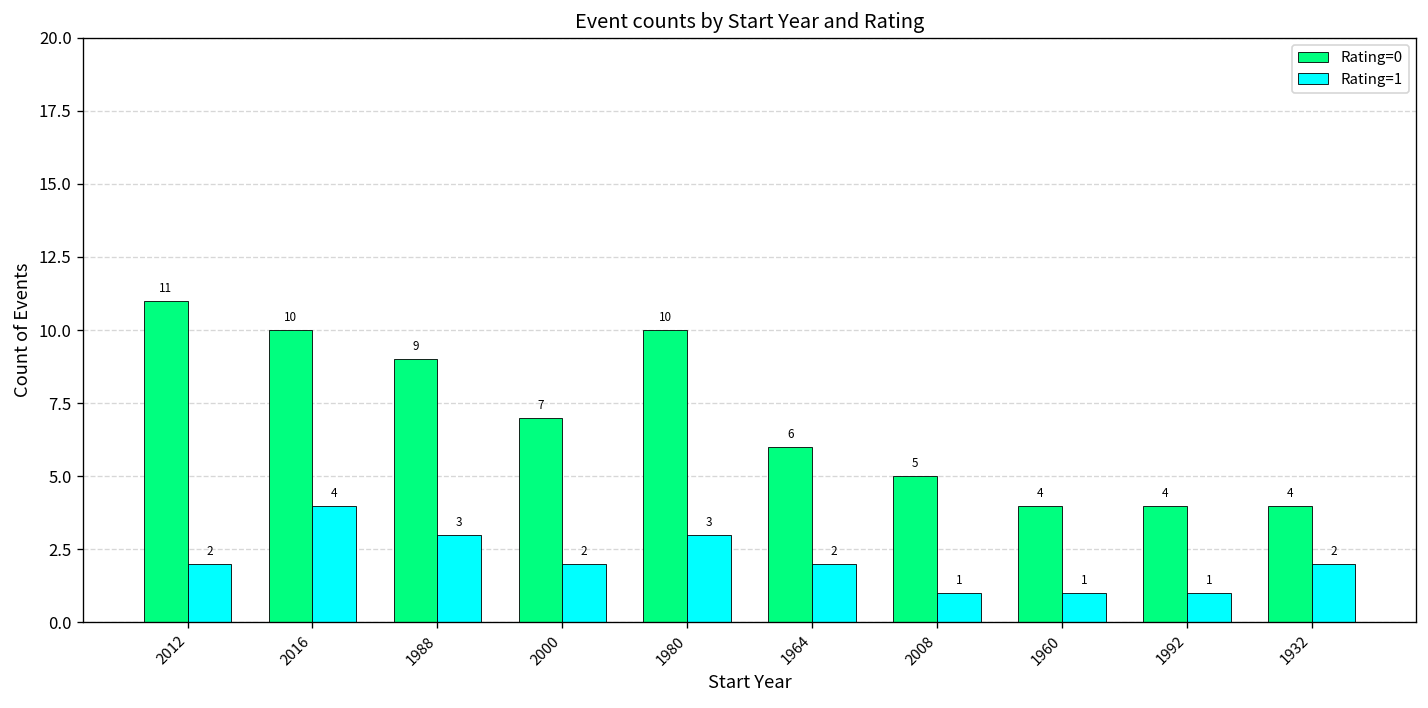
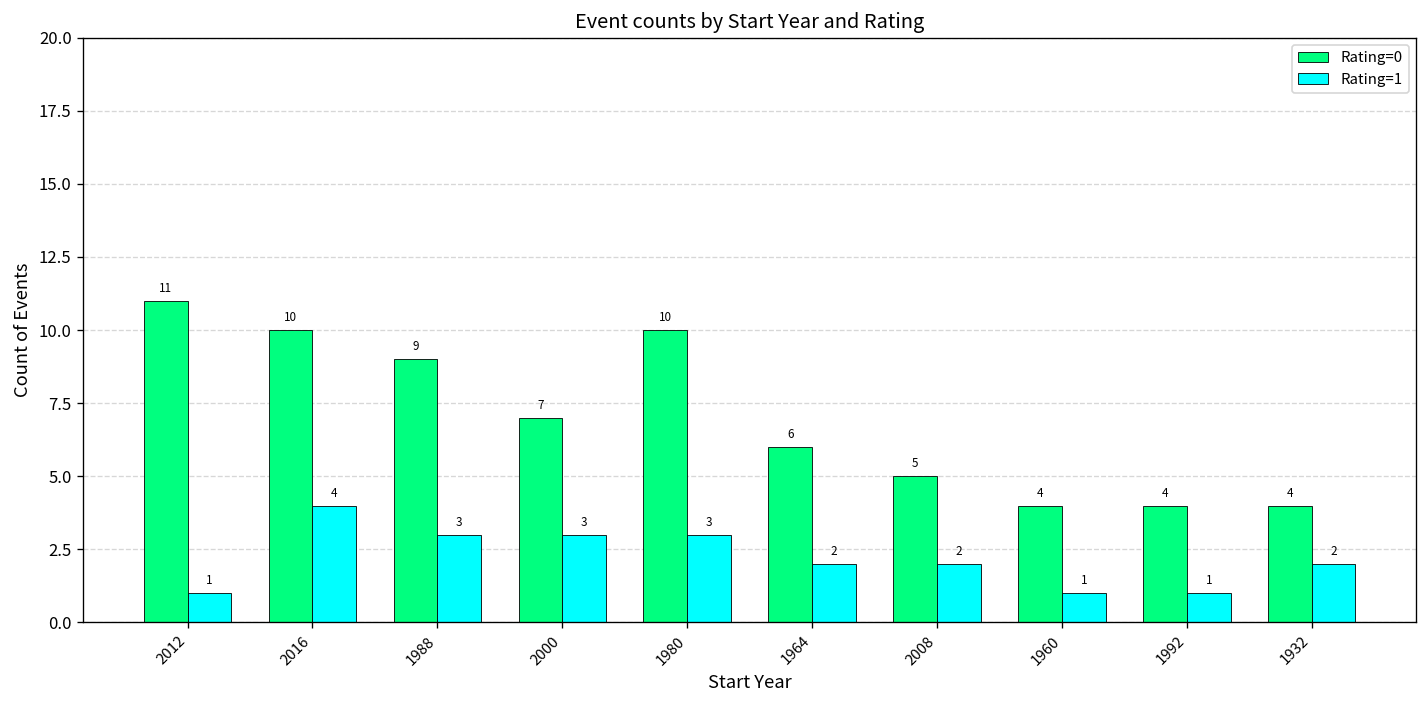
  {
    "Rating=0": {
      "2012": 11,
      "2016": 10,
      "1988": 9,
      "2000": 7,
      "1980": 10,
      "1964": 6,
      "2008": 5,
      "1960": 4,
      "1992": 4,
      "1932": 4
    },
    "Rating=1": {
-     "2012": 2,
+     "2012": 1,
      "2016": 4,
      "1988": 3,
-     "2000": 2,
+     "2000": 3,
      "1980": 3,
      "1964": 2,
-     "2008": 1,
+     "2008": 2,
      "1960": 1,
      "1992": 1,
      "1932": 2
    }
  }
